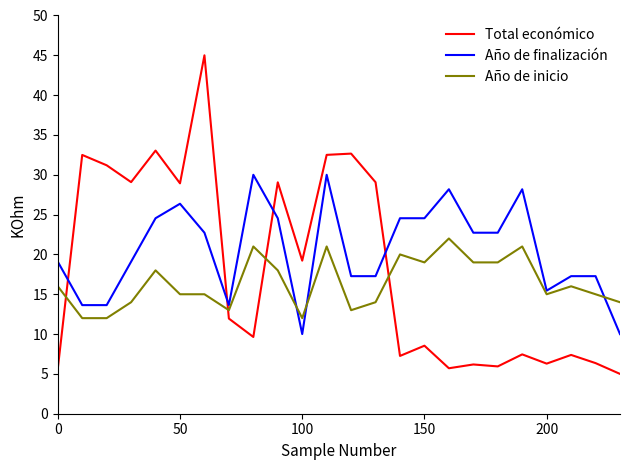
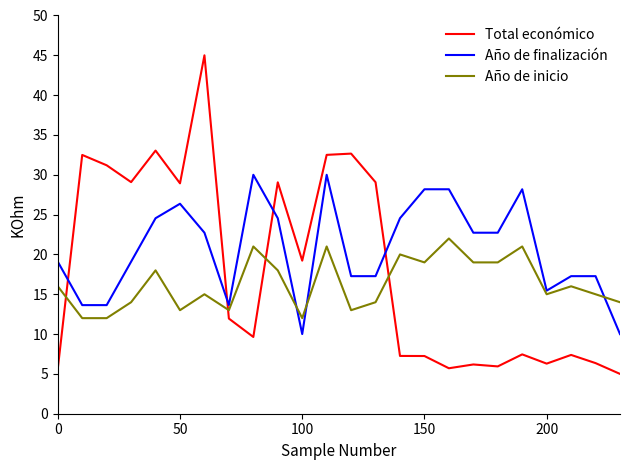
  {
    "Total económico": {
      "0": 6,
      "50": 29,
      "100": 19,
-     "150": 9,
+     "150": 7,
      "200": 6
    },
    "Año de finalización": {
      "0": 19,
      "50": 26,
      "100": 10,
-     "150": 25,
+     "150": 28,
      "200": 15
    },
    "Año de inicio": {
      "0": 16,
-     "50": 15,
+     "50": 13,
      "100": 12,
      "150": 19,
      "200": 15
    }
  }
